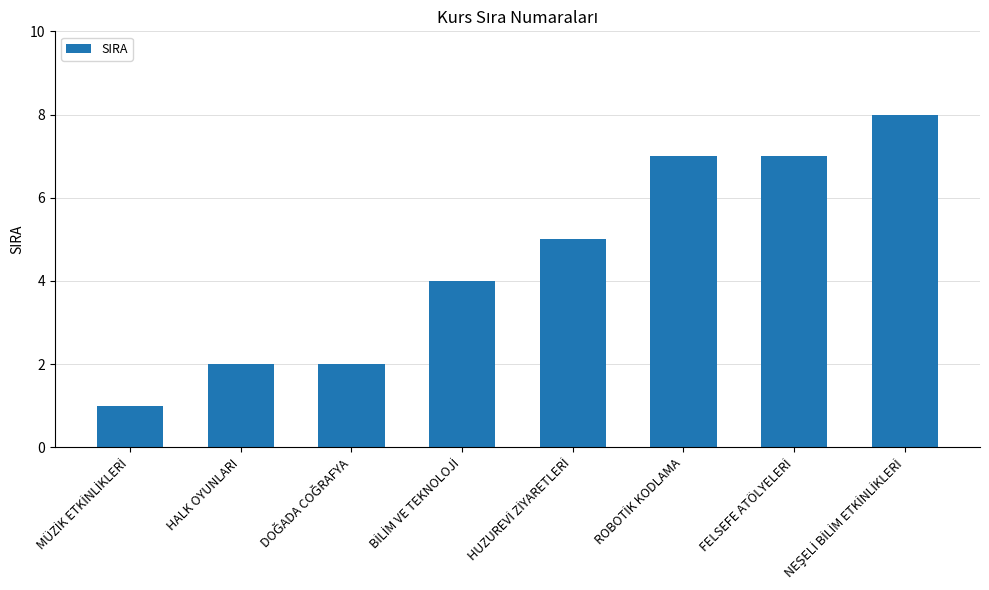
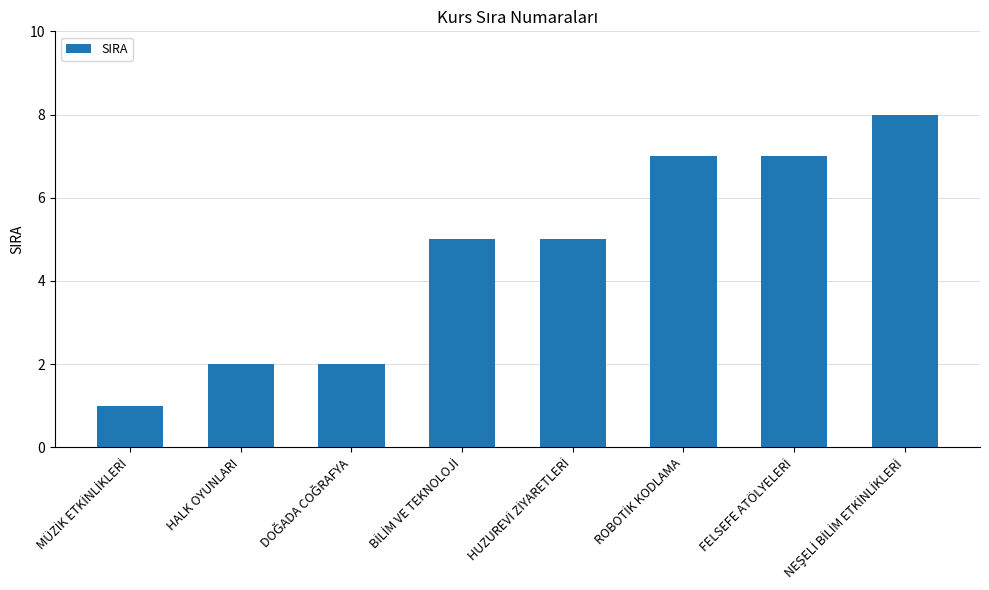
  {
    "MÜZİK ETKİNLİKLERİ": 1,
    "HALK OYUNLARI": 2,
    "DOĞADA COĞRAFYA": 2,
-   "BİLİM VE TEKNOLOJİ": 4,
+   "BİLİM VE TEKNOLOJİ": 5,
    "HUZUREVİ ZİYARETLERİ": 5,
    "ROBOTİK KODLAMA": 7,
    "FELSEFE ATÖLYELERİ": 7,
    "NEŞELİ BİLİM ETKİNLİKLERİ": 8
  }
